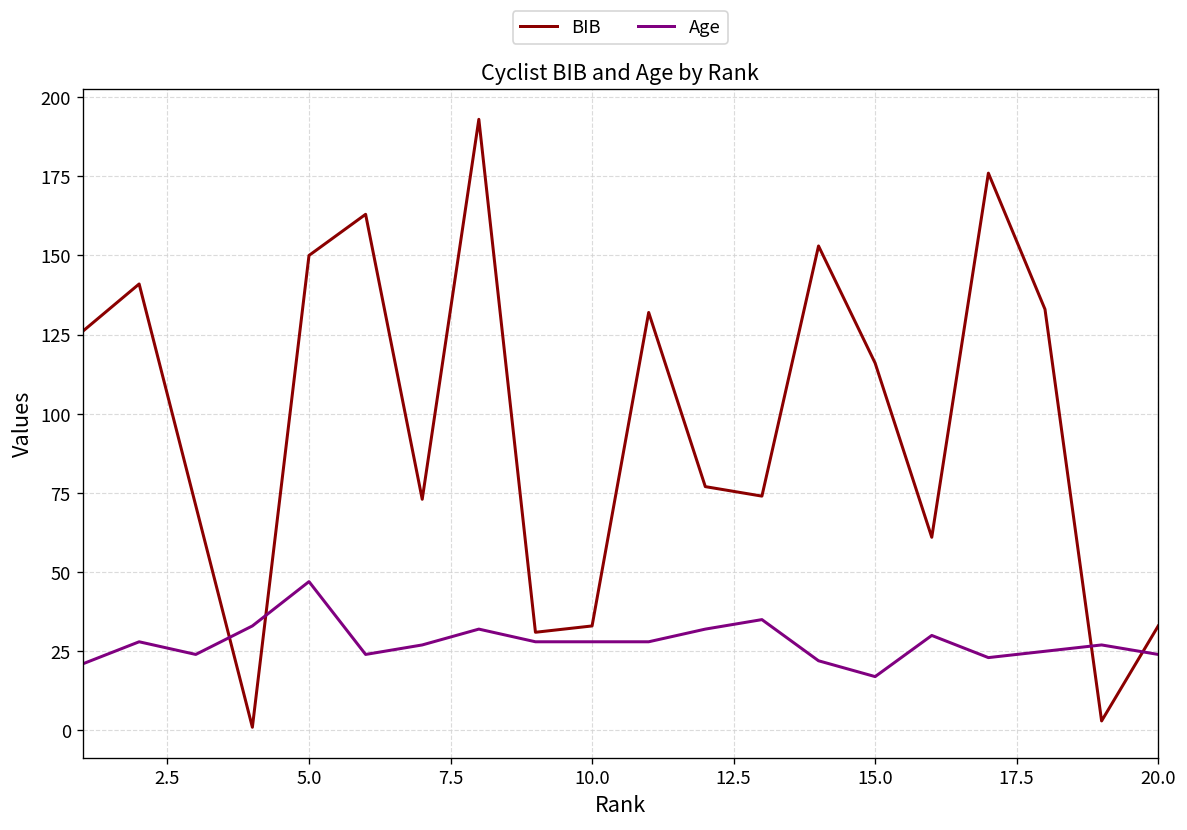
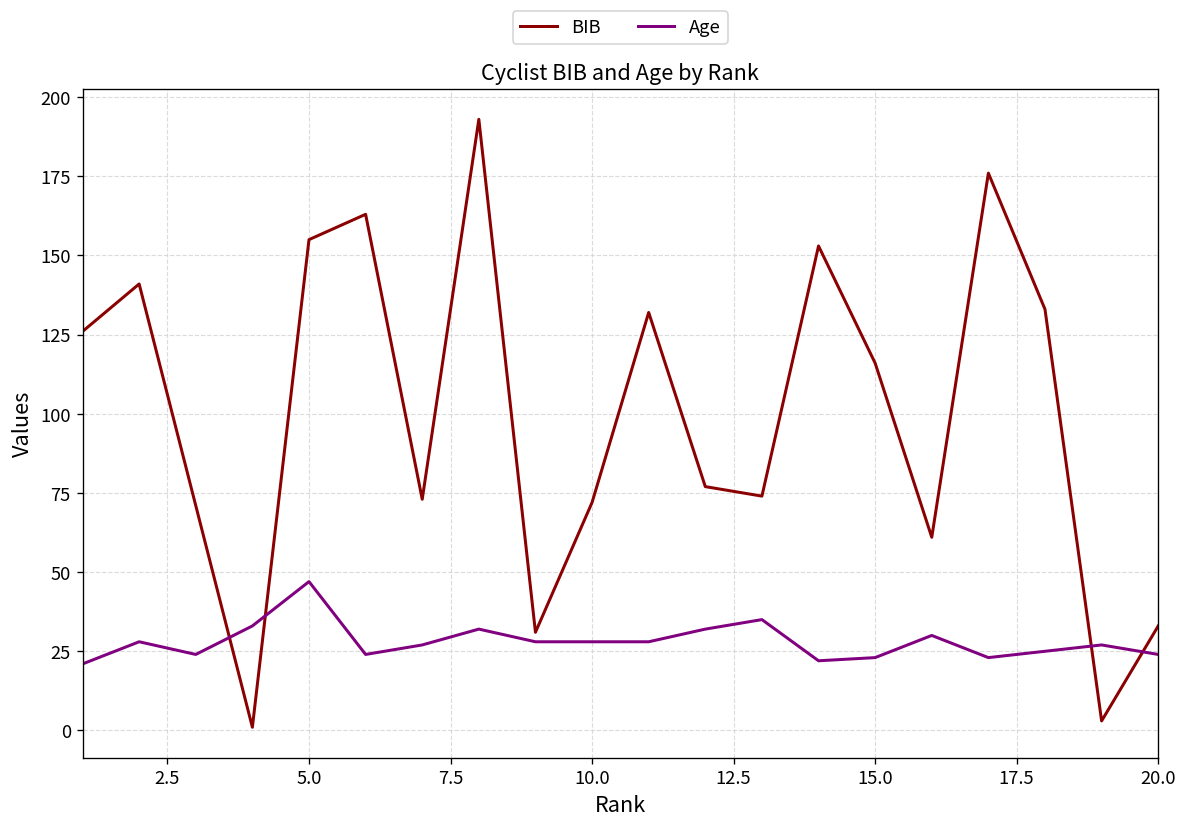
  {
    "BIB": {
-     "5.0": 150,
-     "10.0": 33,
+     "5.0": 155,
+     "10.0": 72,
      "15.0": 116,
      "20.0": 33
    },
    "Age": {
      "5.0": 47,
      "10.0": 28,
-     "15.0": 17,
+     "15.0": 23,
      "20.0": 24
    }
  }
